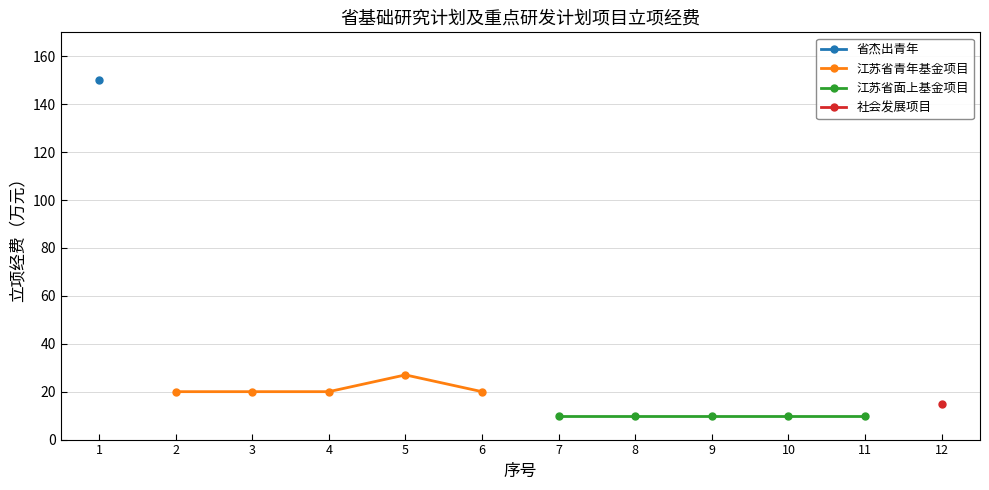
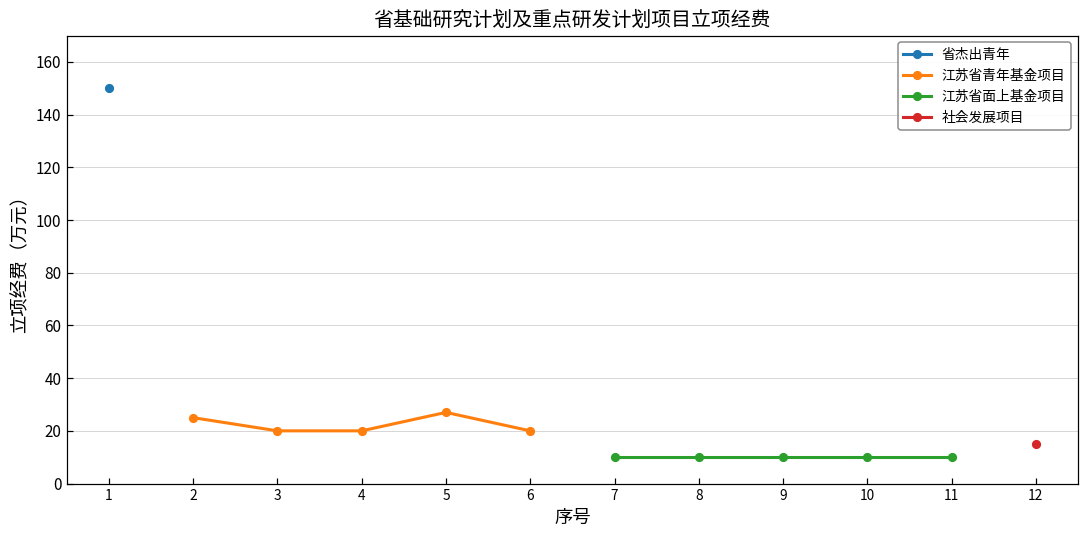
  {
    "省杰出青年": {
      "1": 150
    },
    "江苏省青年基金项目": {
-     "2": 20,
+     "2": 25,
      "3": 20,
      "4": 20,
      "5": 27,
      "6": 20
    },
    "江苏省面上基金项目": {
      "7": 10,
      "8": 10,
      "9": 10,
      "10": 10,
      "11": 10
    },
    "社会发展项目": {
      "12": 15
    }
  }
